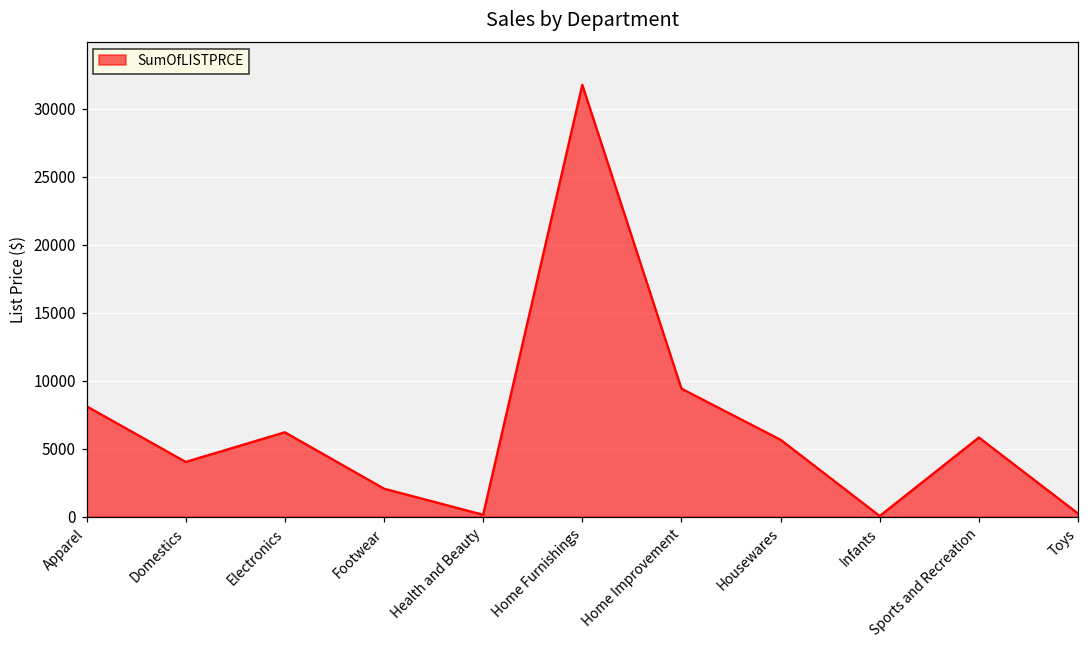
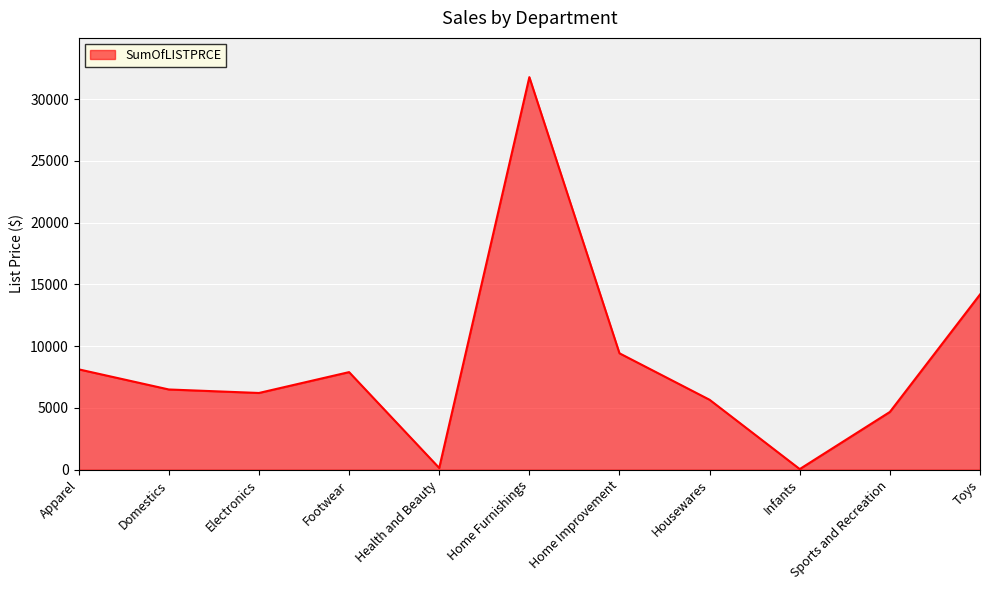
  {
    "Apparel": 8100,
-   "Domestics": 4000,
+   "Domestics": 6500,
    "Electronics": 6200,
-   "Footwear": 2100,
+   "Footwear": 7900,
    "Health and Beauty": 100,
    "Home Furnishings": 31800,
    "Home Improvement": 9400,
    "Housewares": 5700,
    "Infants": 0,
-   "Sports and Recreation": 5800,
-   "Toys": 200
+   "Sports and Recreation": 4700,
+   "Toys": 14200
  }
